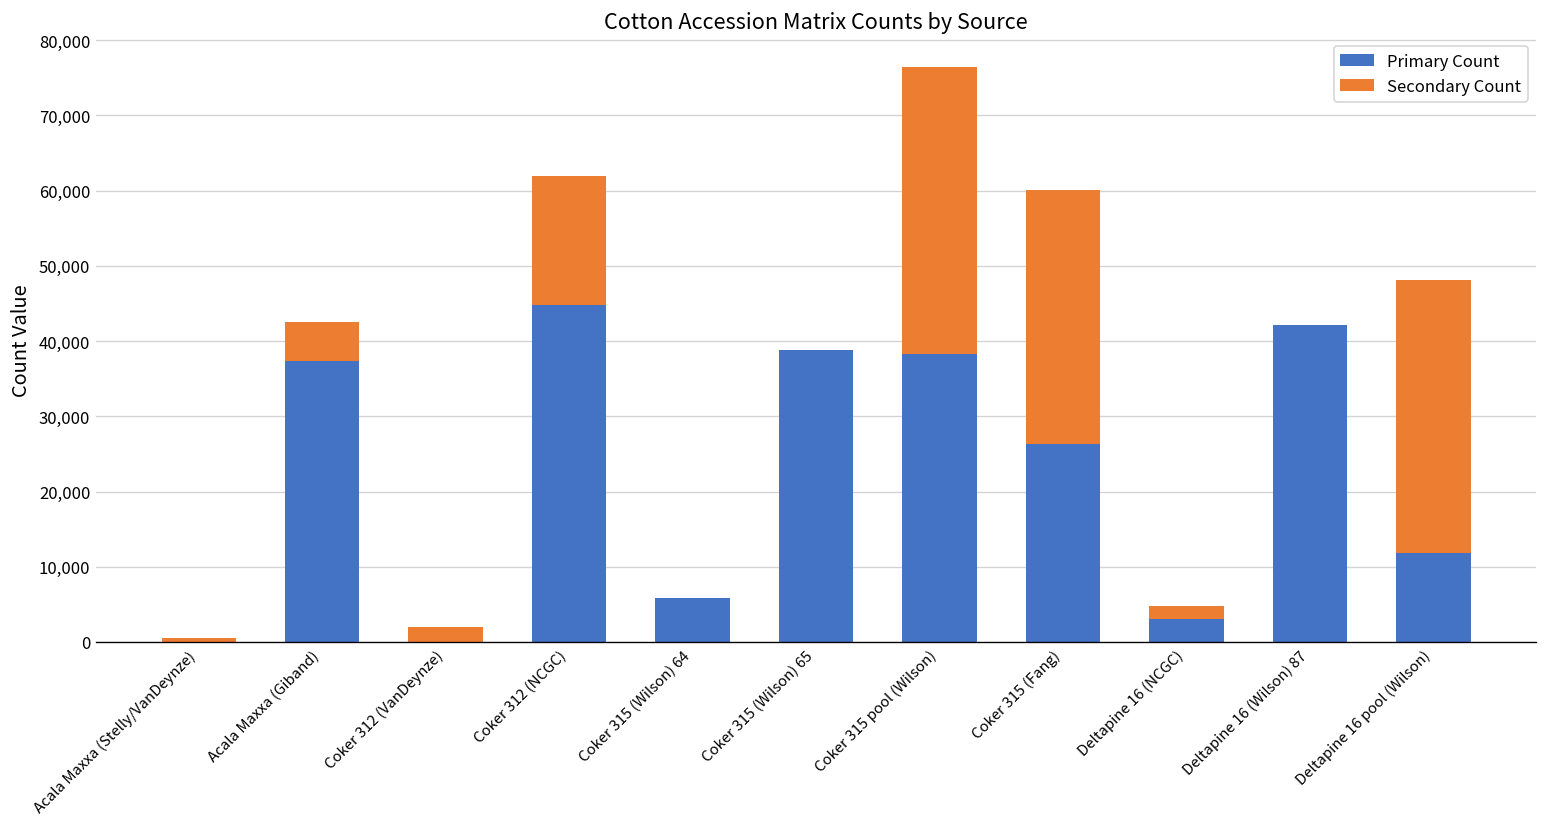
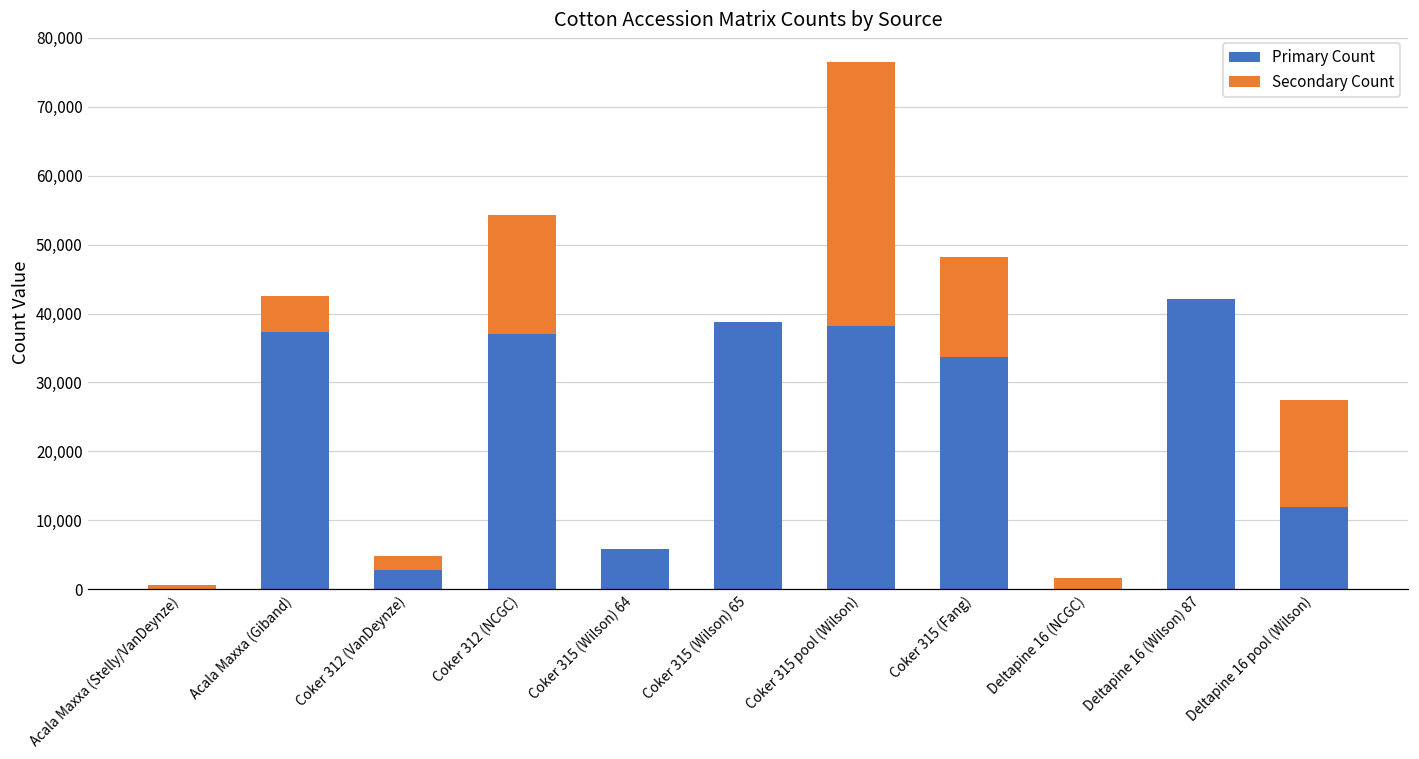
  {
    "Primary Count": {
      "Acala Maxxa (Giband)": "37,000",
-     "Coker 312 (VanDeynze)": "0",
-     "Coker 312 (NCGC)": "45,000",
+     "Coker 312 (VanDeynze)": "3,000",
+     "Coker 312 (NCGC)": "37,000",
      "Coker 315 (Wilson) 64": "6,000",
      "Coker 315 (Wilson) 65": "39,000",
      "Coker 315 pool (Wilson)": "38,000",
-     "Coker 315 (Fang)": "26,000",
-     "Deltapine 16 (NCGC)": "3,000",
+     "Coker 315 (Fang)": "34,000",
+     "Deltapine 16 (NCGC)": "0",
      "Deltapine 16 (Wilson) 87": "42,000",
      "Deltapine 16 pool (Wilson)": "12,000"
    },
    "Secondary Count": {
      "Acala Maxxa (Stelly/VanDeynze)": "1,000",
      "Acala Maxxa (Giband)": "5,000",
      "Coker 312 (VanDeynze)": "2,000",
      "Coker 312 (NCGC)": "17,000",
      "Coker 315 (Wilson) 64": "0",
      "Coker 315 (Wilson) 65": "0",
      "Coker 315 pool (Wilson)": "38,000",
-     "Coker 315 (Fang)": "34,000",
+     "Coker 315 (Fang)": "15,000",
      "Deltapine 16 (NCGC)": "2,000",
      "Deltapine 16 (Wilson) 87": "0",
-     "Deltapine 16 pool (Wilson)": "36,000"
+     "Deltapine 16 pool (Wilson)": "16,000"
    }
  }
